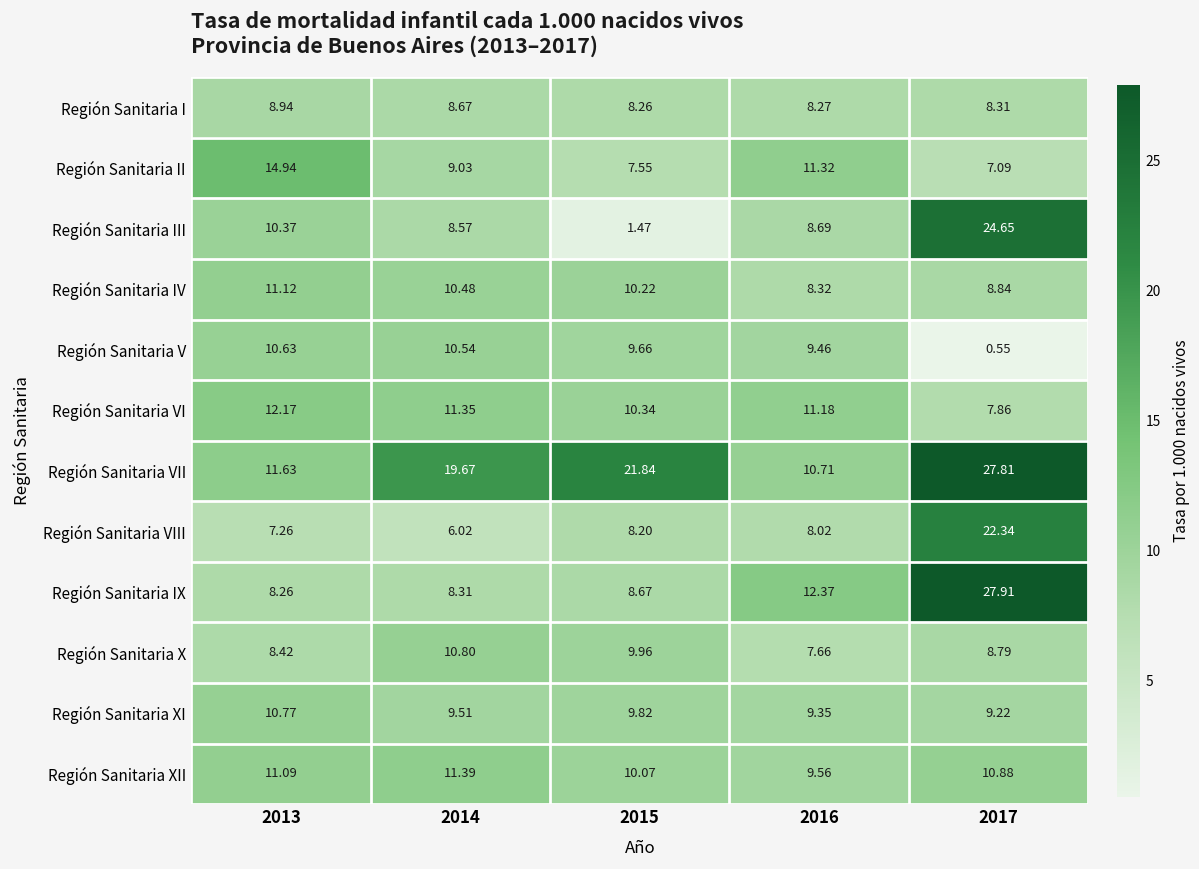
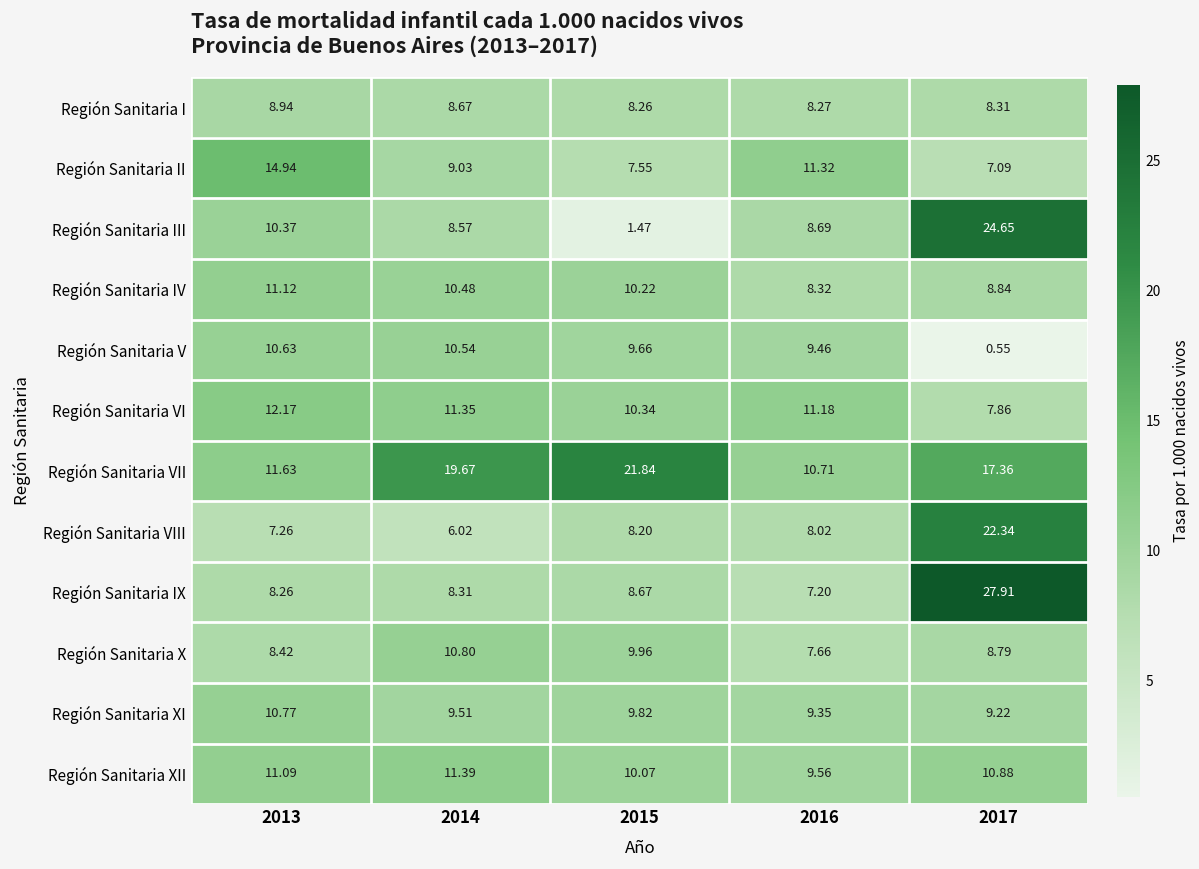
  {
    "Región Sanitaria I": {
      "2013": 8.94,
      "2014": 8.67,
      "2015": 8.26,
      "2016": 8.27,
      "2017": 8.31
    },
    "Región Sanitaria II": {
      "2013": 14.94,
      "2014": 9.03,
      "2015": 7.55,
      "2016": 11.32,
      "2017": 7.09
    },
    "Región Sanitaria III": {
      "2013": 10.37,
      "2014": 8.57,
      "2015": 1.47,
      "2016": 8.69,
      "2017": 24.65
    },
    "Región Sanitaria IV": {
      "2013": 11.12,
      "2014": 10.48,
      "2015": 10.22,
      "2016": 8.32,
      "2017": 8.84
    },
    "Región Sanitaria V": {
      "2013": 10.63,
      "2014": 10.54,
      "2015": 9.66,
      "2016": 9.46,
      "2017": 0.55
    },
    "Región Sanitaria VI": {
      "2013": 12.17,
      "2014": 11.35,
      "2015": 10.34,
      "2016": 11.18,
      "2017": 7.86
    },
    "Región Sanitaria VII": {
      "2013": 11.63,
      "2014": 19.67,
      "2015": 21.84,
      "2016": 10.71,
-     "2017": 27.81
+     "2017": 17.36
    },
    "Región Sanitaria VIII": {
      "2013": 7.26,
      "2014": 6.02,
      "2015": 8.20,
      "2016": 8.02,
      "2017": 22.34
    },
    "Región Sanitaria IX": {
      "2013": 8.26,
      "2014": 8.31,
      "2015": 8.67,
-     "2016": 12.37,
+     "2016": 7.20,
      "2017": 27.91
    },
    "Región Sanitaria X": {
      "2013": 8.42,
      "2014": 10.80,
      "2015": 9.96,
      "2016": 7.66,
      "2017": 8.79
    },
    "Región Sanitaria XI": {
      "2013": 10.77,
      "2014": 9.51,
      "2015": 9.82,
      "2016": 9.35,
      "2017": 9.22
    },
    "Región Sanitaria XII": {
      "2013": 11.09,
      "2014": 11.39,
      "2015": 10.07,
      "2016": 9.56,
      "2017": 10.88
    }
  }
